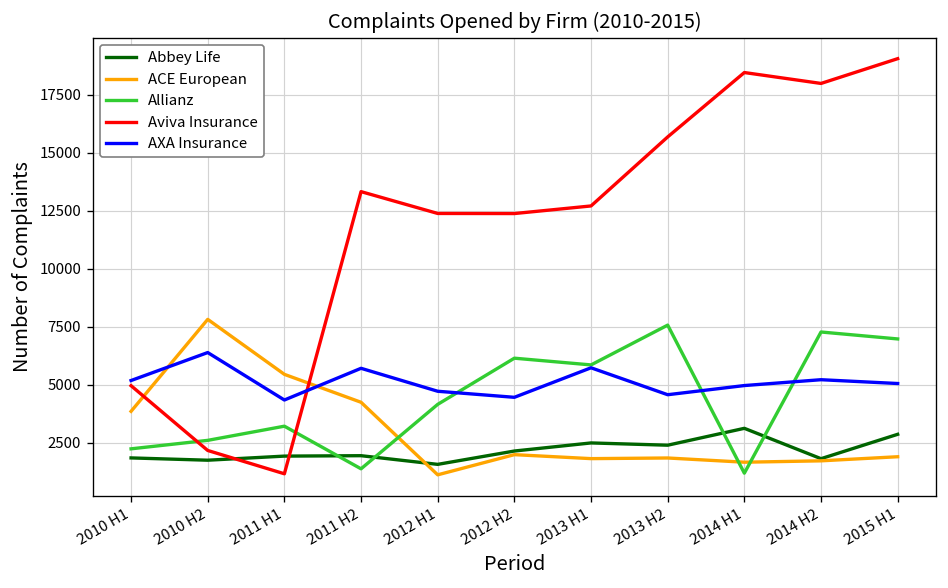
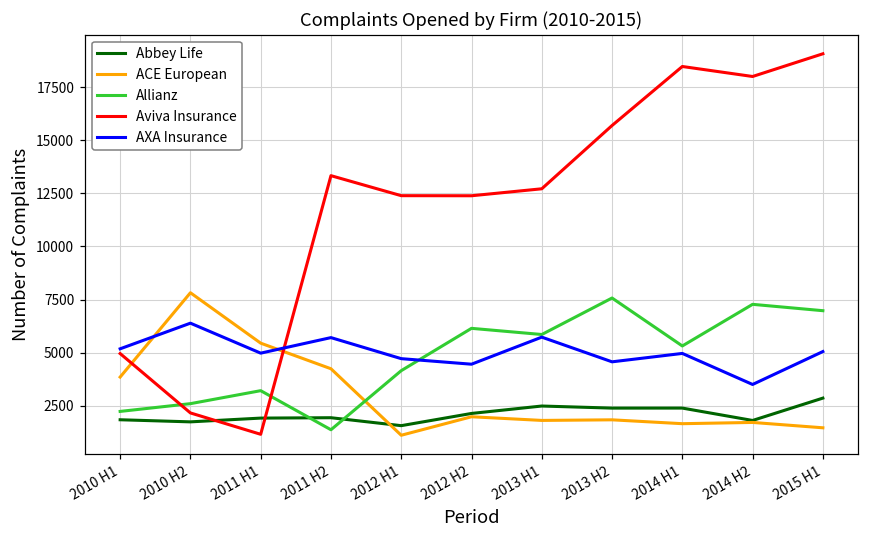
  {
    "Abbey Life": {
      "2010 H1": 1800,
      "2010 H2": 1800,
      "2011 H1": 1900,
      "2011 H2": 1900,
      "2012 H1": 1600,
      "2012 H2": 2100,
      "2013 H1": 2500,
      "2013 H2": 2400,
-     "2014 H1": 3100,
+     "2014 H1": 2400,
      "2015 H1": 2900
    },
    "ACE European": {
      "2010 H1": 3900,
      "2010 H2": 7800,
      "2011 H1": 5500,
      "2011 H2": 4200,
      "2012 H1": 1100,
      "2012 H2": 2000,
      "2013 H1": 1800,
      "2013 H2": 1800,
      "2014 H1": 1700,
-     "2015 H1": 1900
+     "2015 H1": 1500
    },
    "Allianz": {
      "2010 H1": 2200,
      "2010 H2": 2600,
      "2011 H1": 3200,
      "2011 H2": 1400,
      "2012 H1": 4200,
      "2012 H2": 6100,
      "2013 H2": 7600,
-     "2014 H1": 1200,
+     "2014 H1": 5300,
      "2014 H2": 7300,
      "2015 H1": 7000
    },
    "Aviva Insurance": {
      "2010 H1": 5000,
      "2010 H2": 2200,
      "2011 H1": 1200,
      "2011 H2": 13300,
      "2012 H1": 12400,
      "2012 H2": 12400,
      "2013 H1": 12700,
      "2013 H2": 15700,
      "2014 H1": 18500,
      "2014 H2": 18000,
      "2015 H1": 19100
    },
    "AXA Insurance": {
      "2010 H1": 5200,
      "2010 H2": 6400,
-     "2011 H1": 4300,
+     "2011 H1": 5000,
      "2011 H2": 5700,
      "2012 H1": 4700,
      "2012 H2": 4500,
      "2013 H2": 4600,
      "2014 H1": 5000,
-     "2014 H2": 5200,
+     "2014 H2": 3500,
      "2015 H1": 5100
    }
  }
